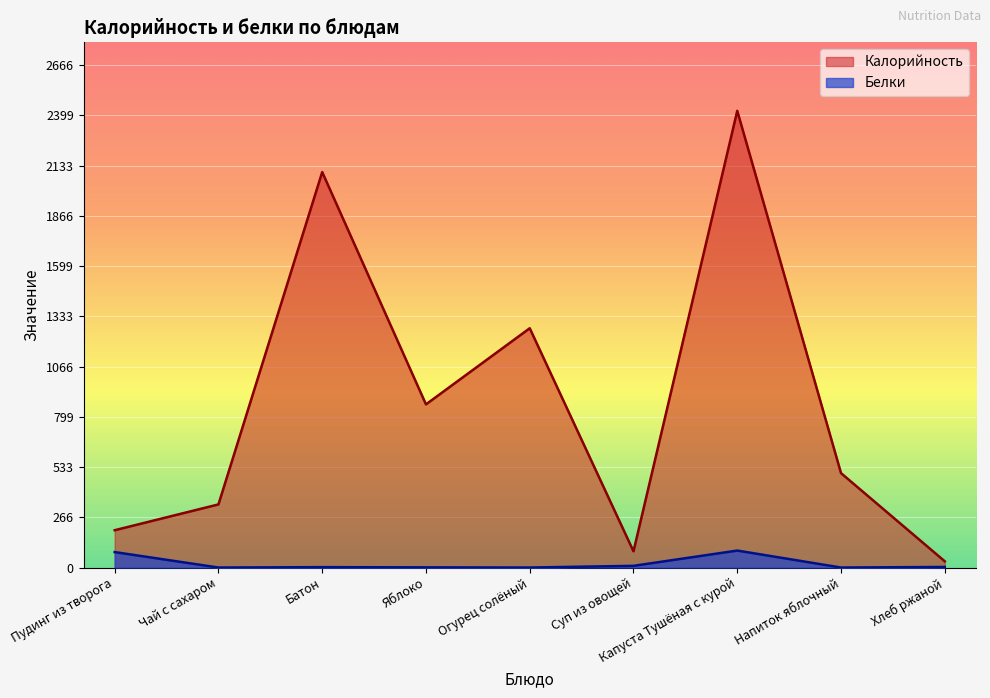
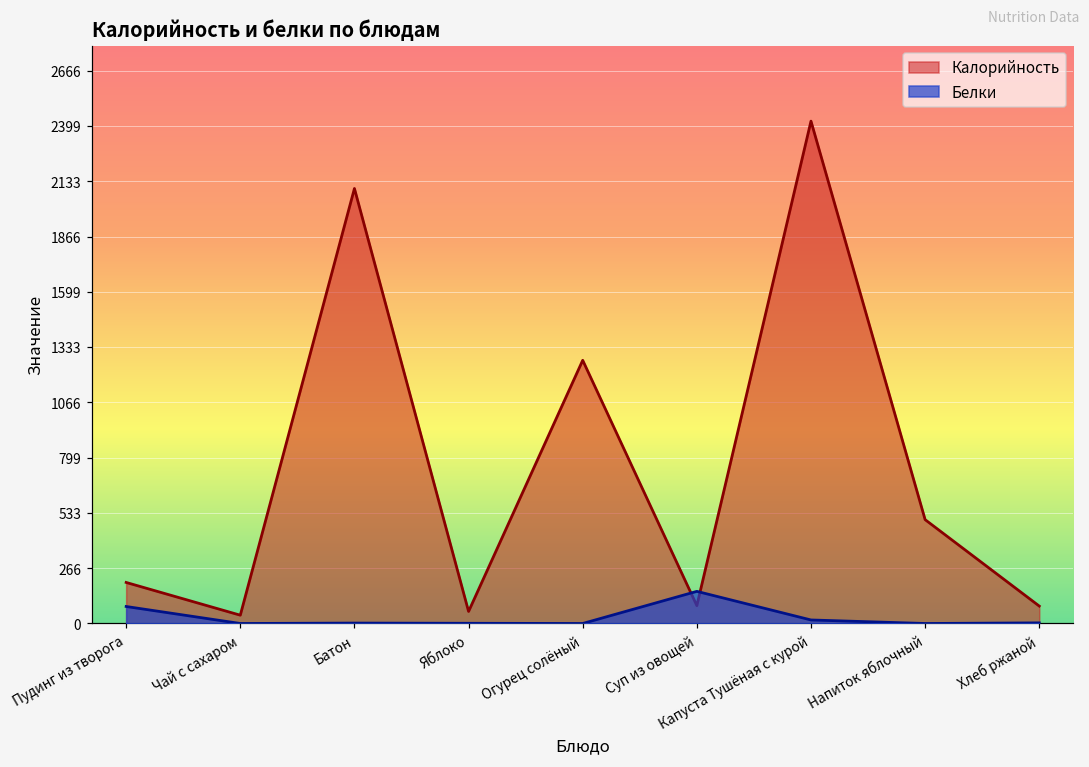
  {
    "Калорийность": {
      "Пудинг из творога": 200,
-     "Чай с сахаром": 340,
+     "Чай с сахаром": 40,
      "Батон": 2100,
-     "Яблоко": 870,
+     "Яблоко": 60,
      "Огурец солёный": 1270,
      "Суп из овощей": 90,
      "Капуста Тушёная с курой": 2420,
      "Напиток яблочный": 500,
-     "Хлеб ржаной": 30
+     "Хлеб ржаной": 80
    },
    "Белки": {
      "Пудинг из творога": 80,
      "Чай с сахаром": 0,
      "Батон": 0,
      "Яблоко": 0,
      "Огурец солёный": 0,
-     "Суп из овощей": 10,
-     "Капуста Тушёная с курой": 90,
+     "Суп из овощей": 160,
+     "Капуста Тушёная с курой": 20,
      "Напиток яблочный": 0,
      "Хлеб ржаной": 0
    }
  }
